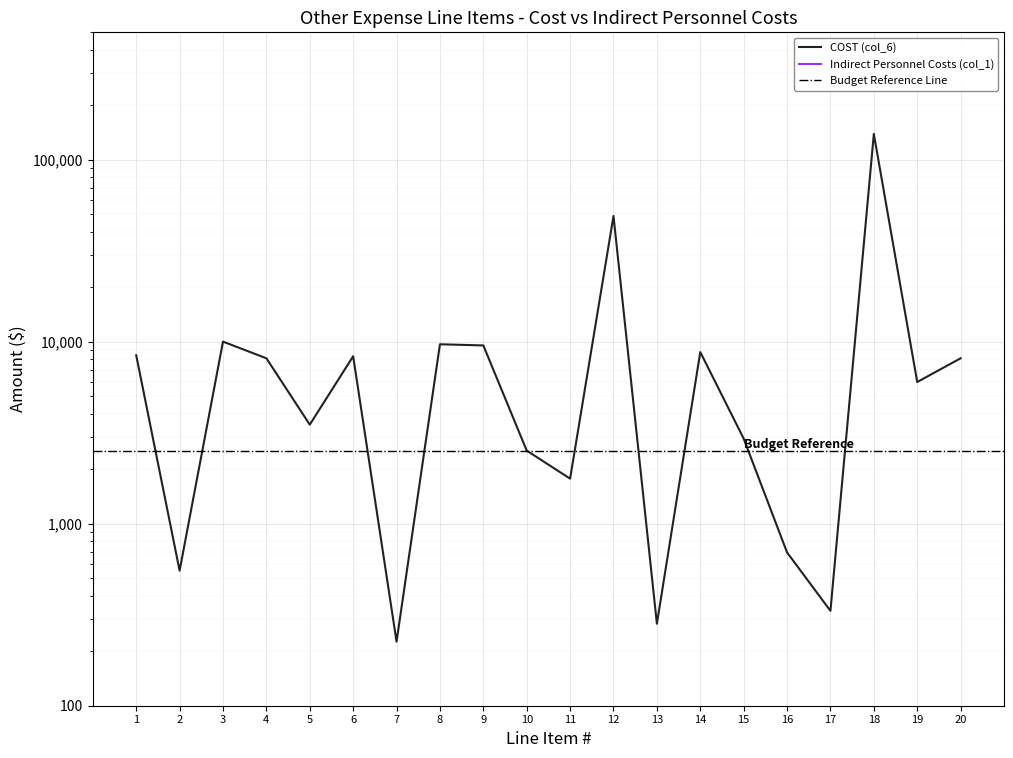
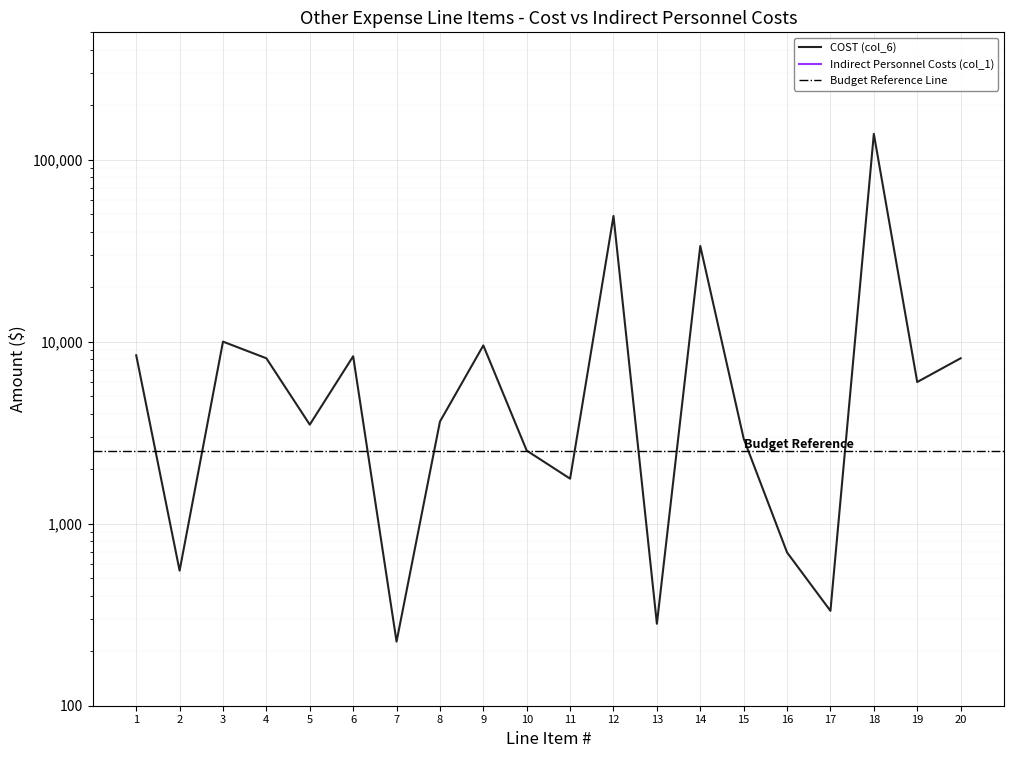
  {
    "COST (col_6)": {
      "1": "8,000",
      "2": "550",
      "3": "10,000",
      "4": "8,000",
      "5": "3,500",
      "6": "8,000",
      "7": "230",
-     "8": "10,000",
+     "8": "3,600",
      "9": "10,000",
      "10": "2,500",
      "11": "1,800",
      "12": "49,000",
      "13": "280",
-     "14": "9,000",
+     "14": "34,000",
      "15": "2,900",
      "16": "700",
      "17": "330",
      "18": "140,000",
      "19": "6,000",
      "20": "8,000"
    },
    "Indirect Personnel Costs (col_1)": {
      "18": "50,000"
    }
  }
